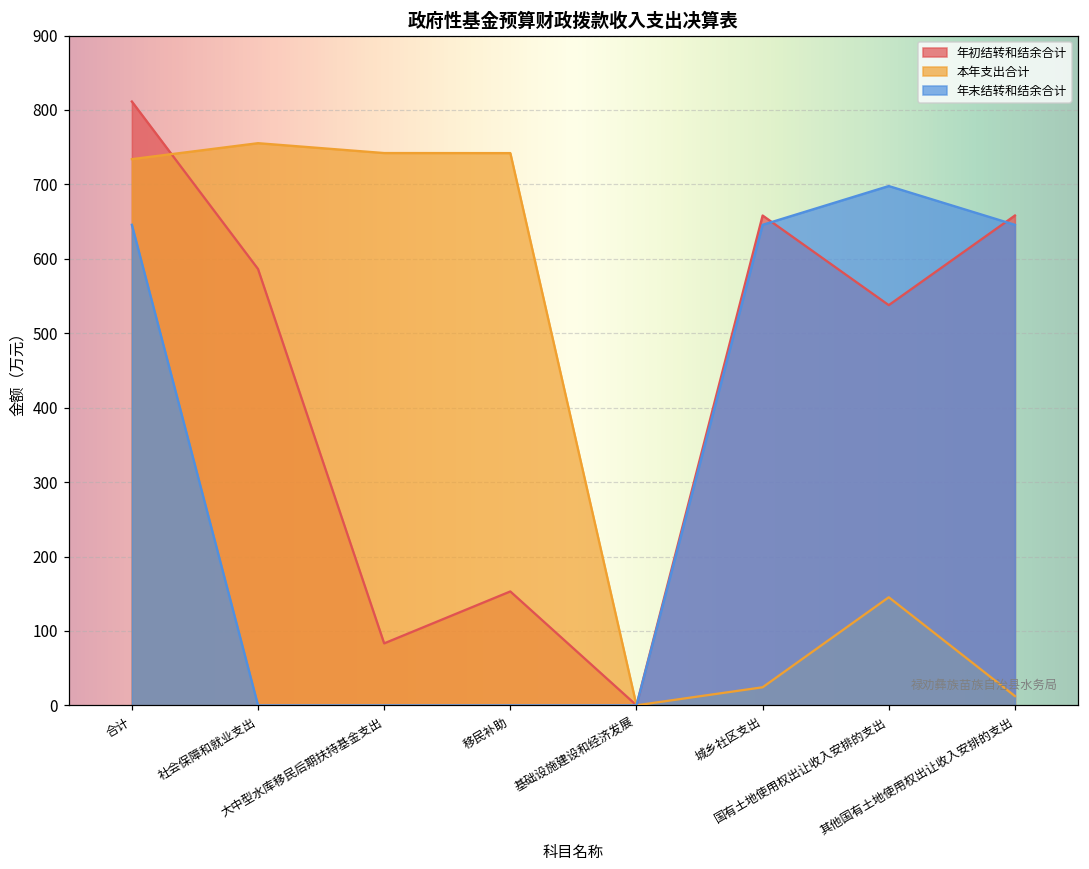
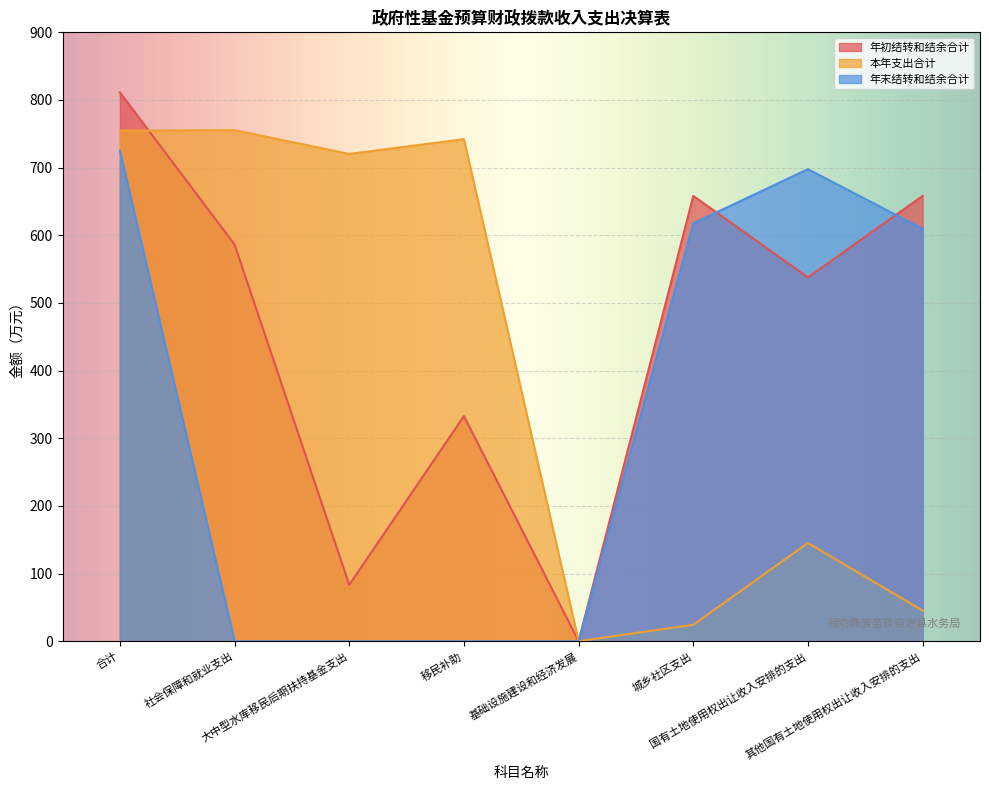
  {
    "年初结转和结余合计": {
      "合计": 810,
      "社会保障和就业支出": 590,
      "大中型水库移民后期扶持基金支出": 80,
-     "移民补助": 150,
+     "移民补助": 330,
      "城乡社区支出": 660,
      "国有土地使用权出让收入安排的支出": 540,
      "其他国有土地使用权出让收入安排的支出": 660
    },
    "本年支出合计": {
-     "合计": 730,
+     "合计": 750,
      "社会保障和就业支出": 760,
-     "大中型水库移民后期扶持基金支出": 740,
+     "大中型水库移民后期扶持基金支出": 720,
      "移民补助": 740,
      "城乡社区支出": 20,
      "国有土地使用权出让收入安排的支出": 150,
-     "其他国有土地使用权出让收入安排的支出": 10
+     "其他国有土地使用权出让收入安排的支出": 50
    },
    "年末结转和结余合计": {
-     "合计": 650,
+     "合计": 730,
      "社会保障和就业支出": 0,
      "大中型水库移民后期扶持基金支出": 0,
      "移民补助": 0,
-     "城乡社区支出": 650,
+     "城乡社区支出": 620,
      "国有土地使用权出让收入安排的支出": 700,
-     "其他国有土地使用权出让收入安排的支出": 650
+     "其他国有土地使用权出让收入安排的支出": 610
    }
  }
